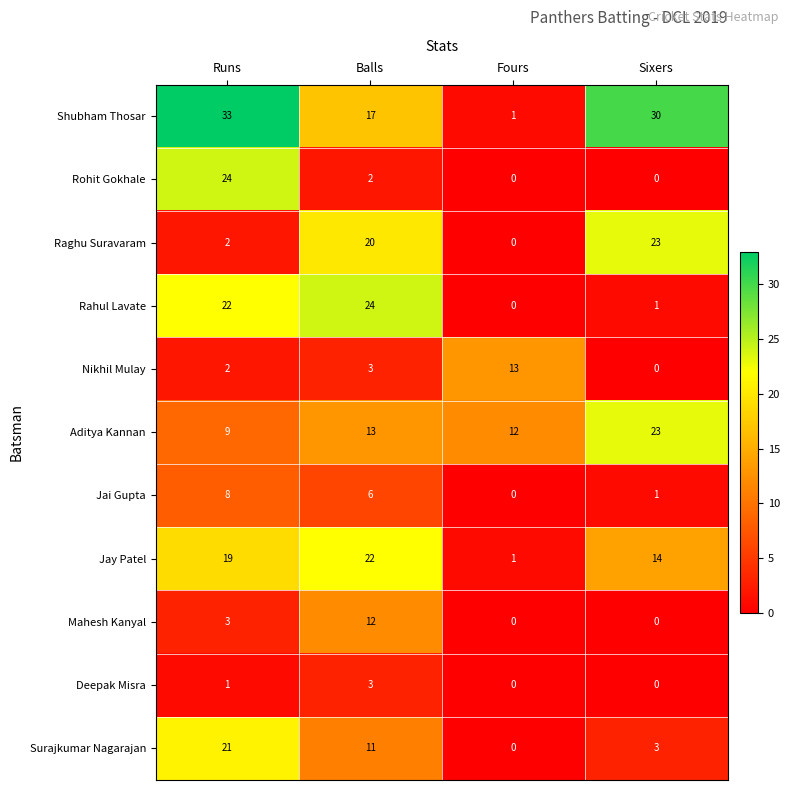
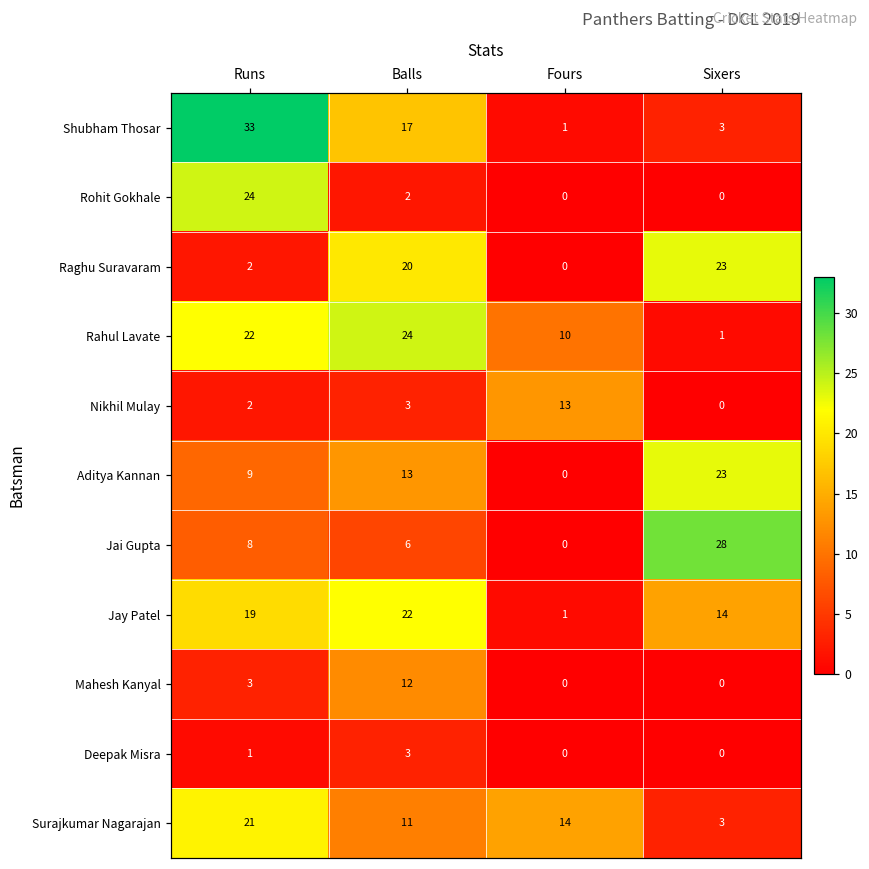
  {
    "Shubham Thosar": {
      "Runs": 33,
      "Balls": 17,
      "Fours": 1,
-     "Sixers": 30
+     "Sixers": 3
    },
    "Rohit Gokhale": {
      "Runs": 24,
      "Balls": 2,
      "Fours": 0,
      "Sixers": 0
    },
    "Raghu Suravaram": {
      "Runs": 2,
      "Balls": 20,
      "Fours": 0,
      "Sixers": 23
    },
    "Rahul Lavate": {
      "Runs": 22,
      "Balls": 24,
-     "Fours": 0,
+     "Fours": 10,
      "Sixers": 1
    },
    "Nikhil Mulay": {
      "Runs": 2,
      "Balls": 3,
      "Fours": 13,
      "Sixers": 0
    },
    "Aditya Kannan": {
      "Runs": 9,
      "Balls": 13,
-     "Fours": 12,
+     "Fours": 0,
      "Sixers": 23
    },
    "Jai Gupta": {
      "Runs": 8,
      "Balls": 6,
      "Fours": 0,
-     "Sixers": 1
+     "Sixers": 28
    },
    "Jay Patel": {
      "Runs": 19,
      "Balls": 22,
      "Fours": 1,
      "Sixers": 14
    },
    "Mahesh Kanyal": {
      "Runs": 3,
      "Balls": 12,
      "Fours": 0,
      "Sixers": 0
    },
    "Deepak Misra": {
      "Runs": 1,
      "Balls": 3,
      "Fours": 0,
      "Sixers": 0
    },
    "Surajkumar Nagarajan": {
      "Runs": 21,
      "Balls": 11,
-     "Fours": 0,
+     "Fours": 14,
      "Sixers": 3
    }
  }
